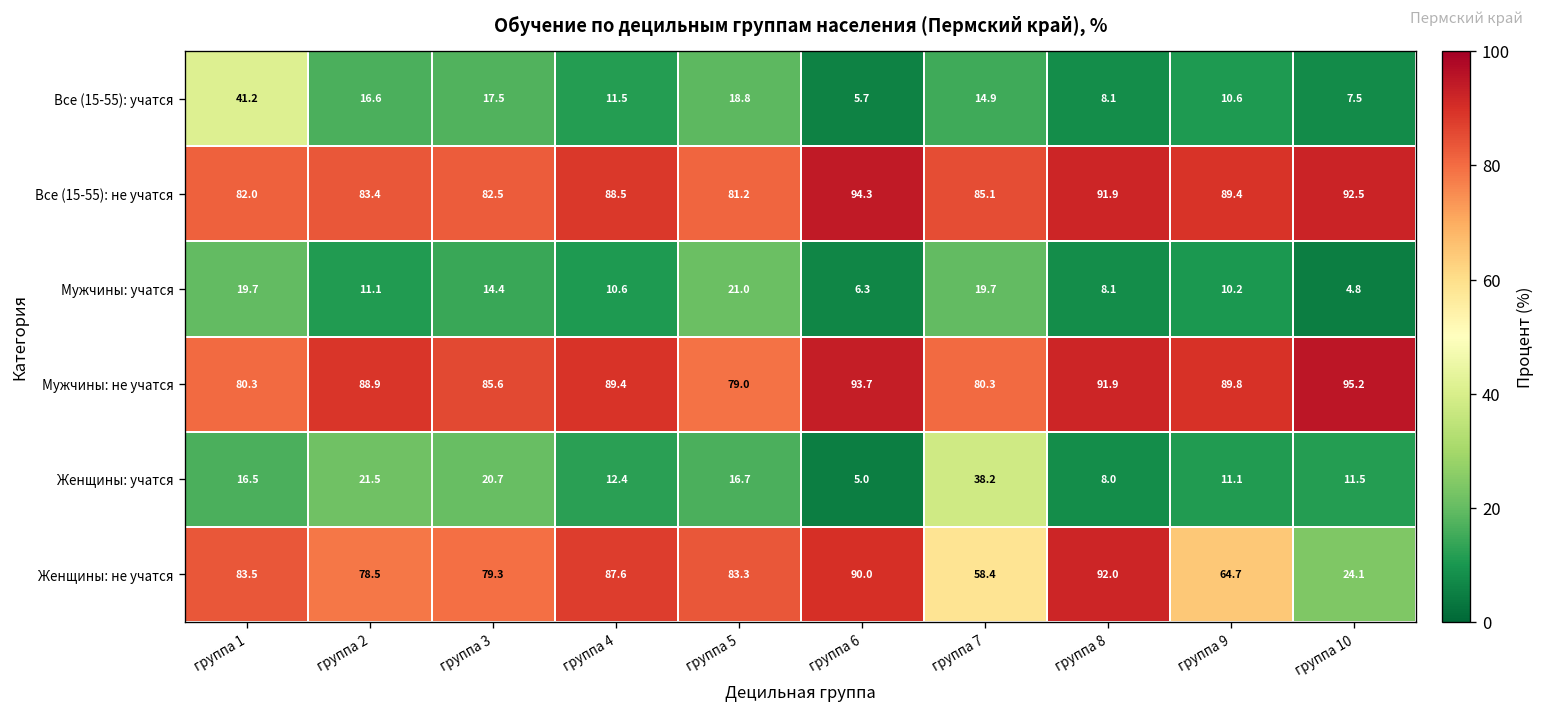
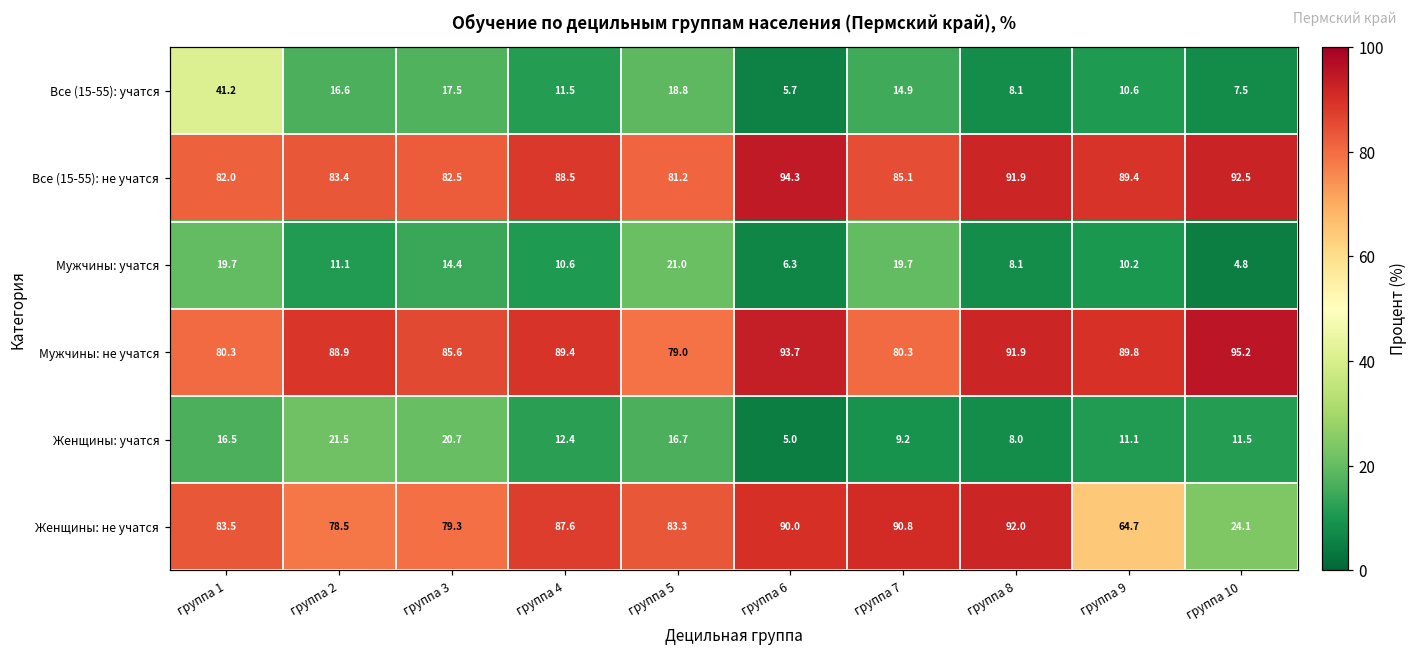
  {
    "Все (15-55): учатся": {
      "группа 1": 41.2,
      "группа 2": 16.6,
      "группа 3": 17.5,
      "группа 4": 11.5,
      "группа 5": 18.8,
      "группа 6": 5.7,
      "группа 7": 14.9,
      "группа 8": 8.1,
      "группа 9": 10.6,
      "группа 10": 7.5
    },
    "Все (15-55): не учатся": {
      "группа 1": 82.0,
      "группа 2": 83.4,
      "группа 3": 82.5,
      "группа 4": 88.5,
      "группа 5": 81.2,
      "группа 6": 94.3,
      "группа 7": 85.1,
      "группа 8": 91.9,
      "группа 9": 89.4,
      "группа 10": 92.5
    },
    "Мужчины: учатся": {
      "группа 1": 19.7,
      "группа 2": 11.1,
      "группа 3": 14.4,
      "группа 4": 10.6,
      "группа 5": 21.0,
      "группа 6": 6.3,
      "группа 7": 19.7,
      "группа 8": 8.1,
      "группа 9": 10.2,
      "группа 10": 4.8
    },
    "Мужчины: не учатся": {
      "группа 1": 80.3,
      "группа 2": 88.9,
      "группа 3": 85.6,
      "группа 4": 89.4,
      "группа 5": 79.0,
      "группа 6": 93.7,
      "группа 7": 80.3,
      "группа 8": 91.9,
      "группа 9": 89.8,
      "группа 10": 95.2
    },
    "Женщины: учатся": {
      "группа 1": 16.5,
      "группа 2": 21.5,
      "группа 3": 20.7,
      "группа 4": 12.4,
      "группа 5": 16.7,
      "группа 6": 5.0,
-     "группа 7": 38.2,
+     "группа 7": 9.2,
      "группа 8": 8.0,
      "группа 9": 11.1,
      "группа 10": 11.5
    },
    "Женщины: не учатся": {
      "группа 1": 83.5,
      "группа 2": 78.5,
      "группа 3": 79.3,
      "группа 4": 87.6,
      "группа 5": 83.3,
      "группа 6": 90.0,
-     "группа 7": 58.4,
+     "группа 7": 90.8,
      "группа 8": 92.0,
      "группа 9": 64.7,
      "группа 10": 24.1
    }
  }
